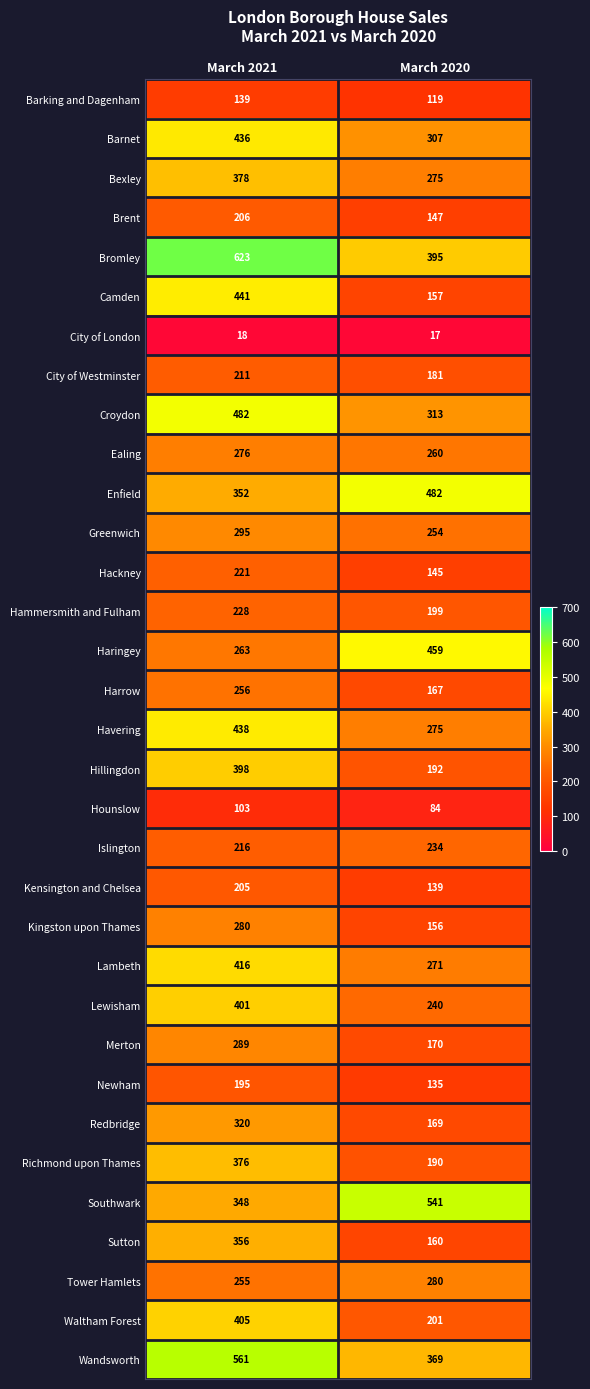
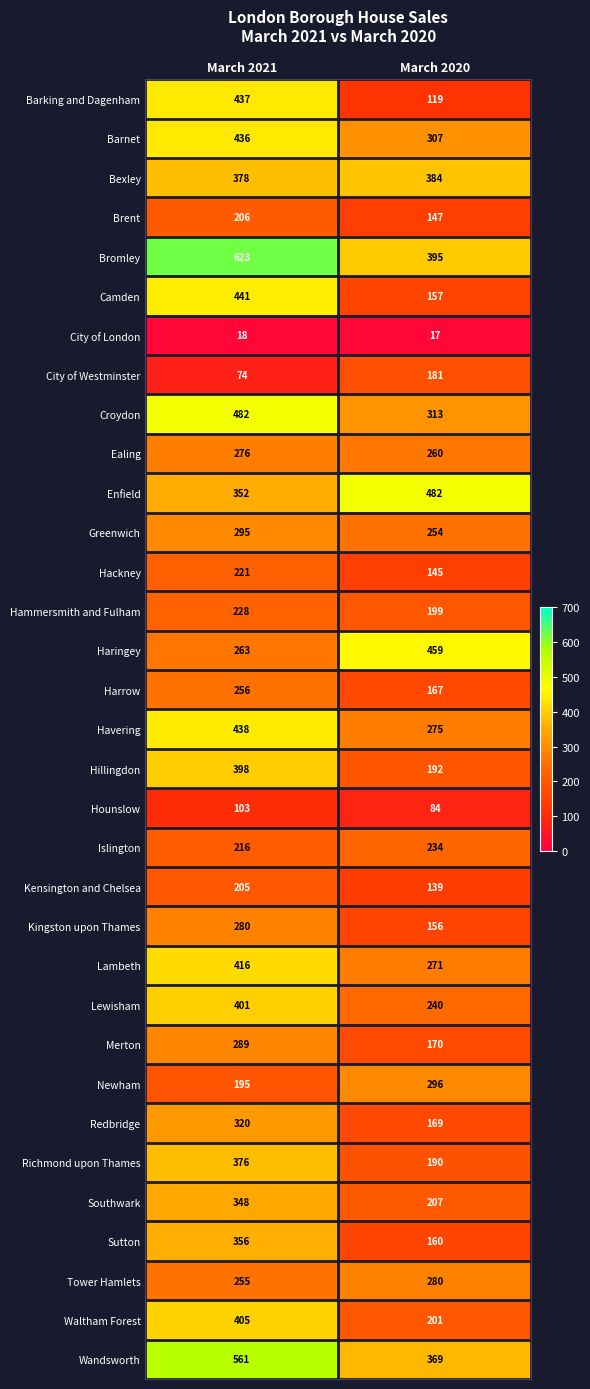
  {
    "Barking and Dagenham": {
-     "March 2021": 139,
+     "March 2021": 437,
      "March 2020": 119
    },
    "Barnet": {
      "March 2021": 436,
      "March 2020": 307
    },
    "Bexley": {
      "March 2021": 378,
-     "March 2020": 275
+     "March 2020": 384
    },
    "Brent": {
      "March 2021": 206,
      "March 2020": 147
    },
    "Bromley": {
      "March 2021": 623,
      "March 2020": 395
    },
    "Camden": {
      "March 2021": 441,
      "March 2020": 157
    },
    "City of London": {
      "March 2021": 18,
      "March 2020": 17
    },
    "City of Westminster": {
-     "March 2021": 211,
+     "March 2021": 74,
      "March 2020": 181
    },
    "Croydon": {
      "March 2021": 482,
      "March 2020": 313
    },
    "Ealing": {
      "March 2021": 276,
      "March 2020": 260
    },
    "Enfield": {
      "March 2021": 352,
      "March 2020": 482
    },
    "Greenwich": {
      "March 2021": 295,
      "March 2020": 254
    },
    "Hackney": {
      "March 2021": 221,
      "March 2020": 145
    },
    "Hammersmith and Fulham": {
      "March 2021": 228,
      "March 2020": 199
    },
    "Haringey": {
      "March 2021": 263,
      "March 2020": 459
    },
    "Harrow": {
      "March 2021": 256,
      "March 2020": 167
    },
    "Havering": {
      "March 2021": 438,
      "March 2020": 275
    },
    "Hillingdon": {
      "March 2021": 398,
      "March 2020": 192
    },
    "Hounslow": {
      "March 2021": 103,
      "March 2020": 84
    },
    "Islington": {
      "March 2021": 216,
      "March 2020": 234
    },
    "Kensington and Chelsea": {
      "March 2021": 205,
      "March 2020": 139
    },
    "Kingston upon Thames": {
      "March 2021": 280,
      "March 2020": 156
    },
    "Lambeth": {
      "March 2021": 416,
      "March 2020": 271
    },
    "Lewisham": {
      "March 2021": 401,
      "March 2020": 240
    },
    "Merton": {
      "March 2021": 289,
      "March 2020": 170
    },
    "Newham": {
      "March 2021": 195,
-     "March 2020": 135
+     "March 2020": 296
    },
    "Redbridge": {
      "March 2021": 320,
      "March 2020": 169
    },
    "Richmond upon Thames": {
      "March 2021": 376,
      "March 2020": 190
    },
    "Southwark": {
      "March 2021": 348,
-     "March 2020": 541
+     "March 2020": 207
    },
    "Sutton": {
      "March 2021": 356,
      "March 2020": 160
    },
    "Tower Hamlets": {
      "March 2021": 255,
      "March 2020": 280
    },
    "Waltham Forest": {
      "March 2021": 405,
      "March 2020": 201
    },
    "Wandsworth": {
      "March 2021": 561,
      "March 2020": 369
    }
  }
